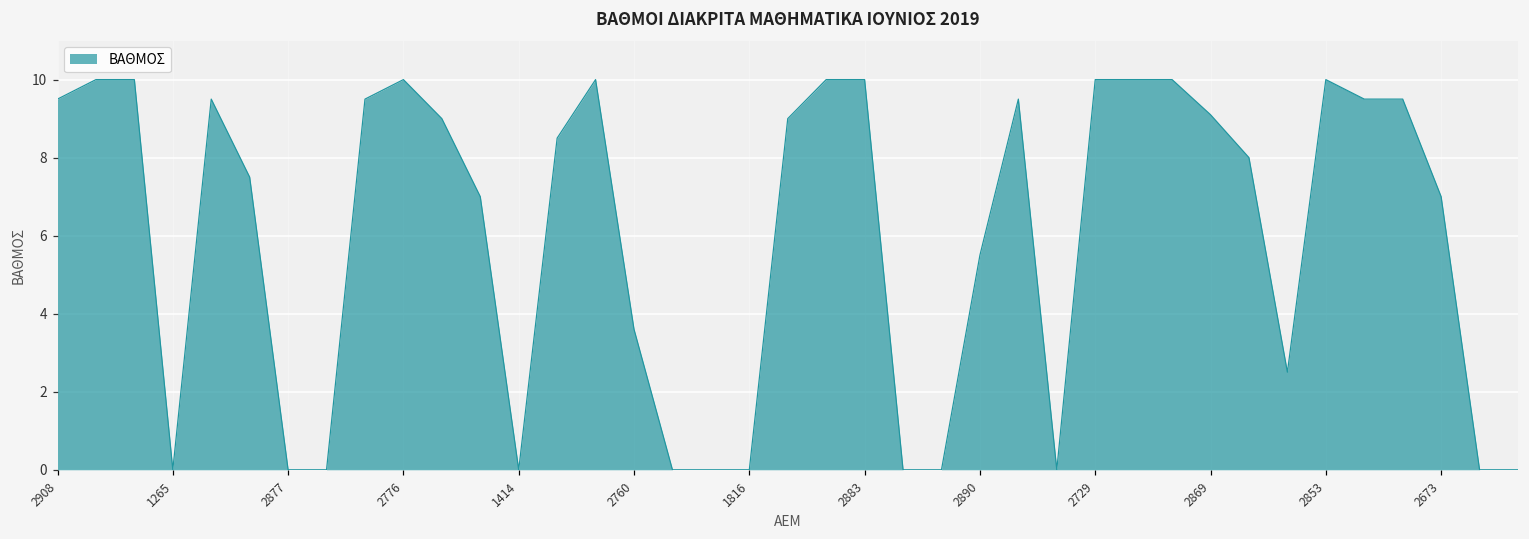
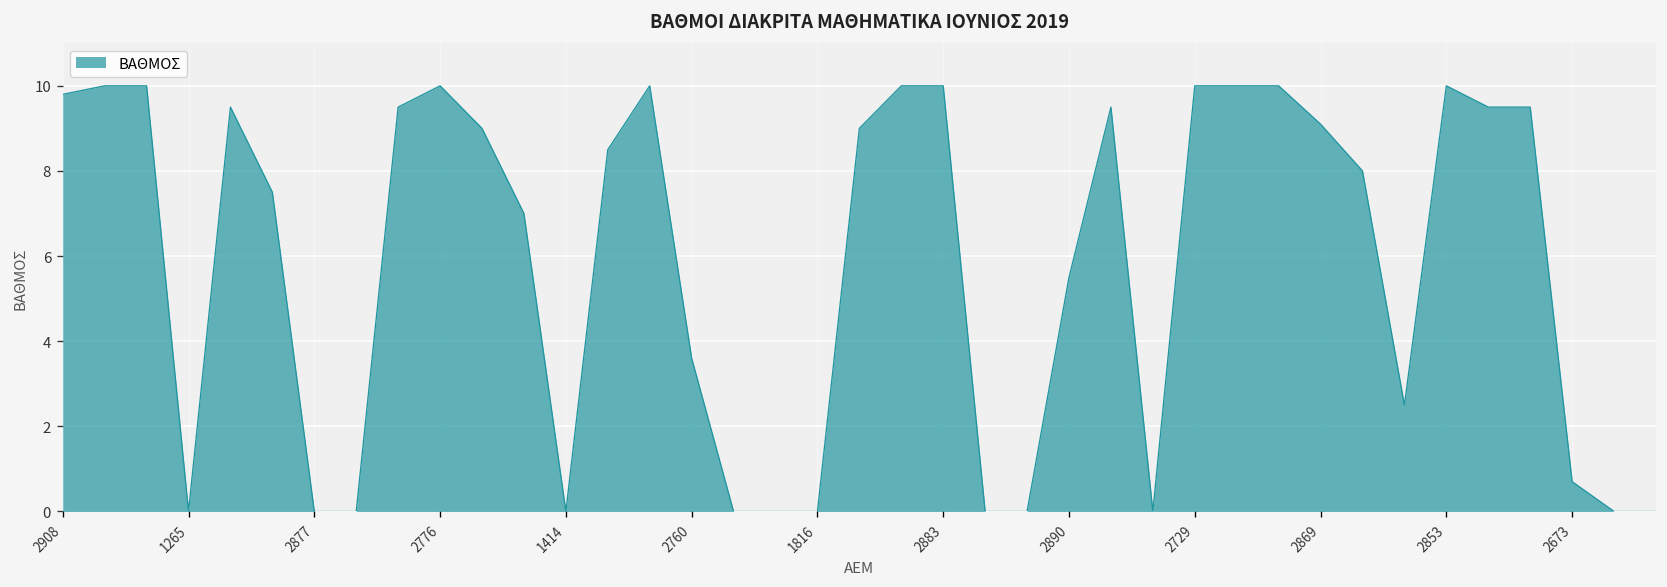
  {
-   "2908": 9.5,
+   "2908": 9.8,
    "1265": 0.0,
    "2877": 0.0,
    "2776": 10.0,
    "1414": 0.0,
    "2760": 3.6,
    "1816": 0.0,
    "2883": 10.0,
    "2890": 5.5,
    "2729": 10.0,
    "2869": 9.1,
    "2853": 10.0,
-   "2673": 7.0
+   "2673": 0.7
  }
